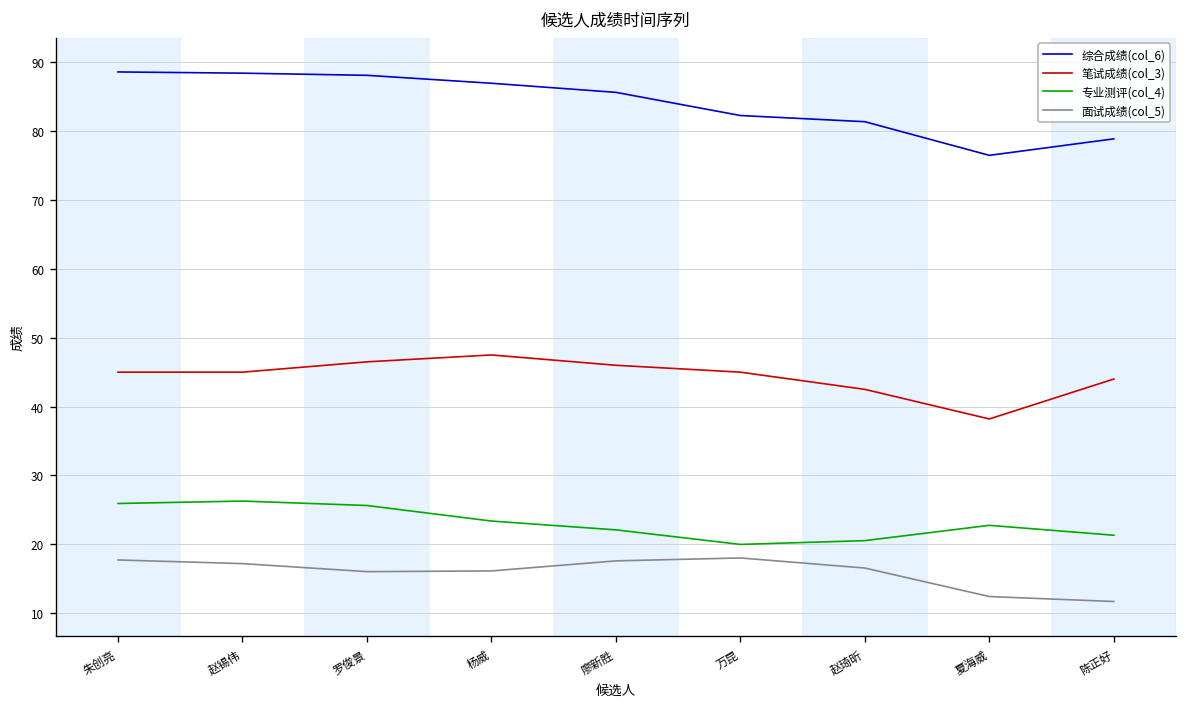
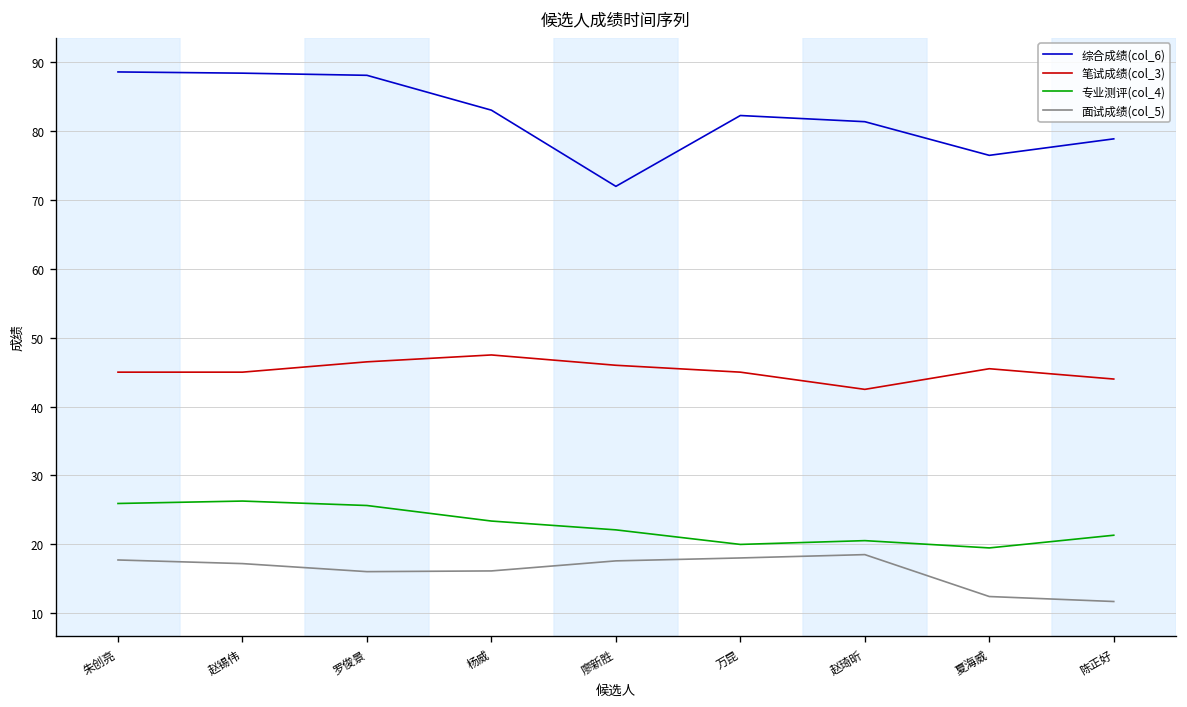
  {
    "综合成绩(col_6)": {
      "朱创亮": 89,
      "赵锡伟": 88,
      "罗俊景": 88,
-     "杨威": 87,
-     "廖新胜": 86,
+     "杨威": 83,
+     "廖新胜": 72,
      "万昆": 82,
      "赵琦昕": 81,
      "夏海威": 77,
      "陈正好": 79
    },
    "笔试成绩(col_3)": {
      "朱创亮": 45,
      "赵锡伟": 45,
      "罗俊景": 47,
      "杨威": 48,
      "廖新胜": 46,
      "万昆": 45,
      "赵琦昕": 43,
-     "夏海威": 38,
+     "夏海威": 46,
      "陈正好": 44
    },
    "专业测评(col_4)": {
      "朱创亮": 26,
      "赵锡伟": 26,
      "罗俊景": 26,
      "杨威": 23,
      "廖新胜": 22,
      "万昆": 20,
      "赵琦昕": 21,
-     "夏海威": 23,
+     "夏海威": 19,
      "陈正好": 21
    },
    "面试成绩(col_5)": {
      "朱创亮": 18,
      "赵锡伟": 17,
      "罗俊景": 16,
      "杨威": 16,
      "廖新胜": 18,
      "万昆": 18,
-     "赵琦昕": 17,
+     "赵琦昕": 18,
      "夏海威": 12,
      "陈正好": 12
    }
  }
